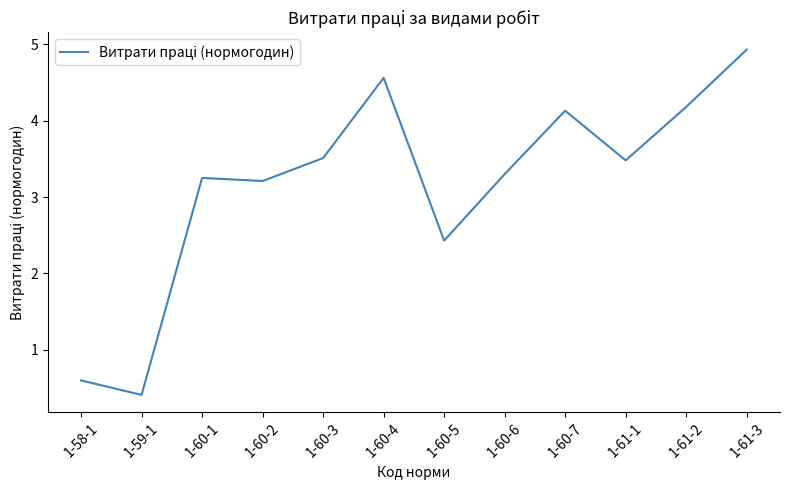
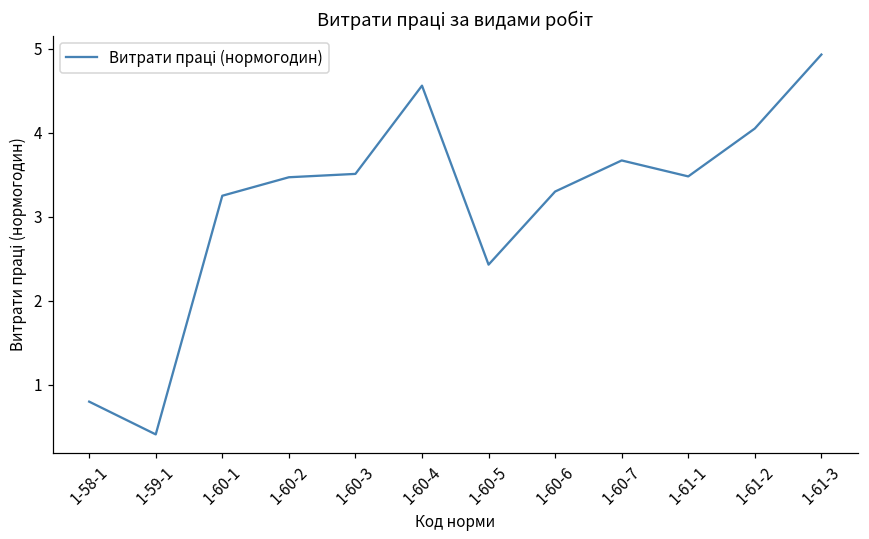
  {
-   "1-58-1": 0.6,
+   "1-58-1": 0.8,
    "1-59-1": 0.4,
    "1-60-1": 3.3,
-   "1-60-2": 3.2,
+   "1-60-2": 3.5,
    "1-60-3": 3.5,
    "1-60-4": 4.6,
    "1-60-5": 2.4,
    "1-60-6": 3.3,
-   "1-60-7": 4.1,
+   "1-60-7": 3.7,
    "1-61-1": 3.5,
-   "1-61-2": 4.2,
+   "1-61-2": 4.1,
    "1-61-3": 4.9
  }
